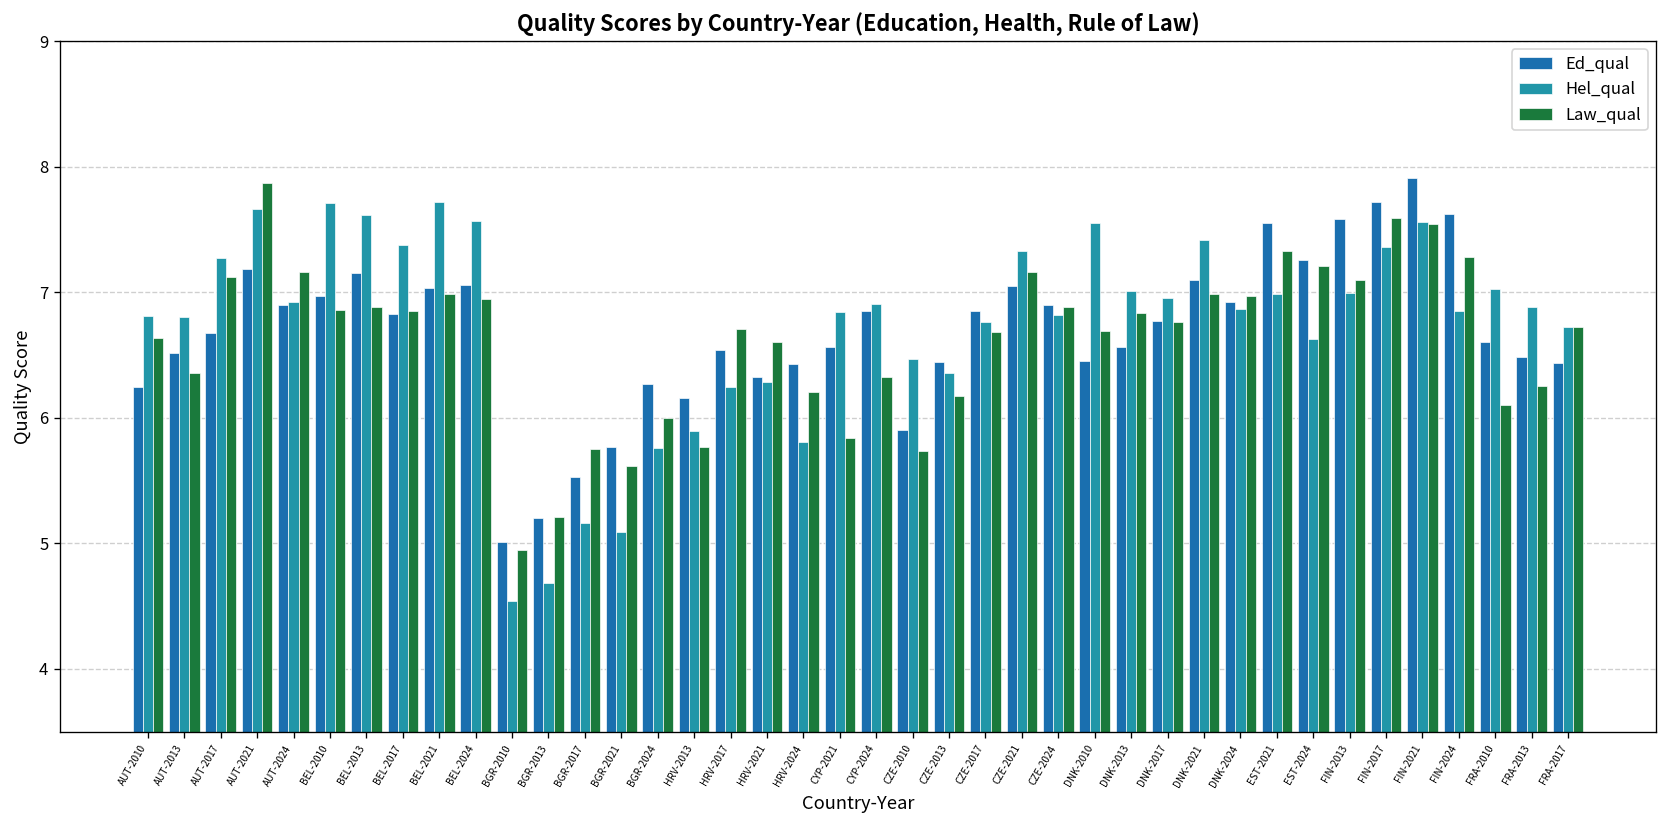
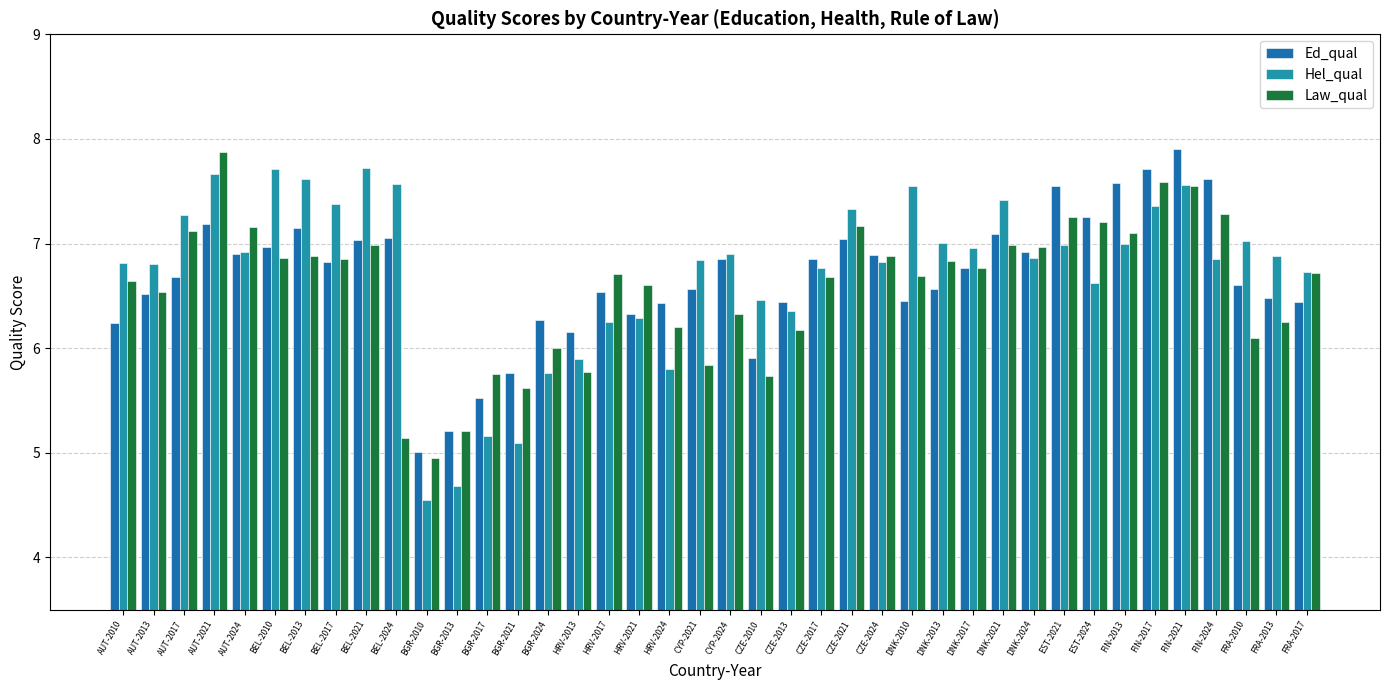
  {
    "Law_qual": {
      "AUT-2010": 6.64,
-     "AUT-2013": 6.36,
+     "AUT-2013": 6.53,
      "AUT-2017": 7.12,
      "AUT-2021": 7.87,
      "AUT-2024": 7.16,
      "BEL-2010": 6.86,
      "BEL-2013": 6.88,
      "BEL-2017": 6.85,
      "BEL-2021": 6.99,
-     "BEL-2024": 6.94,
+     "BEL-2024": 5.15,
      "BGR-2010": 4.95,
      "BGR-2013": 5.21,
      "BGR-2017": 5.75,
      "BGR-2021": 5.62,
      "BGR-2024": 6.00,
      "HRV-2013": 5.77,
      "HRV-2017": 6.71,
      "HRV-2021": 6.60,
      "HRV-2024": 6.20,
      "CYP-2021": 5.84,
      "CYP-2024": 6.32,
      "CZE-2010": 5.73,
      "CZE-2013": 6.17,
      "CZE-2017": 6.68,
      "CZE-2021": 7.16,
      "CZE-2024": 6.88,
      "DNK-2010": 6.69,
      "DNK-2013": 6.83,
      "DNK-2017": 6.76,
      "DNK-2021": 6.98,
      "DNK-2024": 6.97,
-     "EST-2021": 7.33,
+     "EST-2021": 7.25,
      "EST-2024": 7.21,
      "FIN-2013": 7.10,
      "FIN-2017": 7.59,
      "FIN-2021": 7.55,
      "FIN-2024": 7.28,
      "FRA-2010": 6.10,
      "FRA-2013": 6.25,
      "FRA-2017": 6.72
    }
  }
